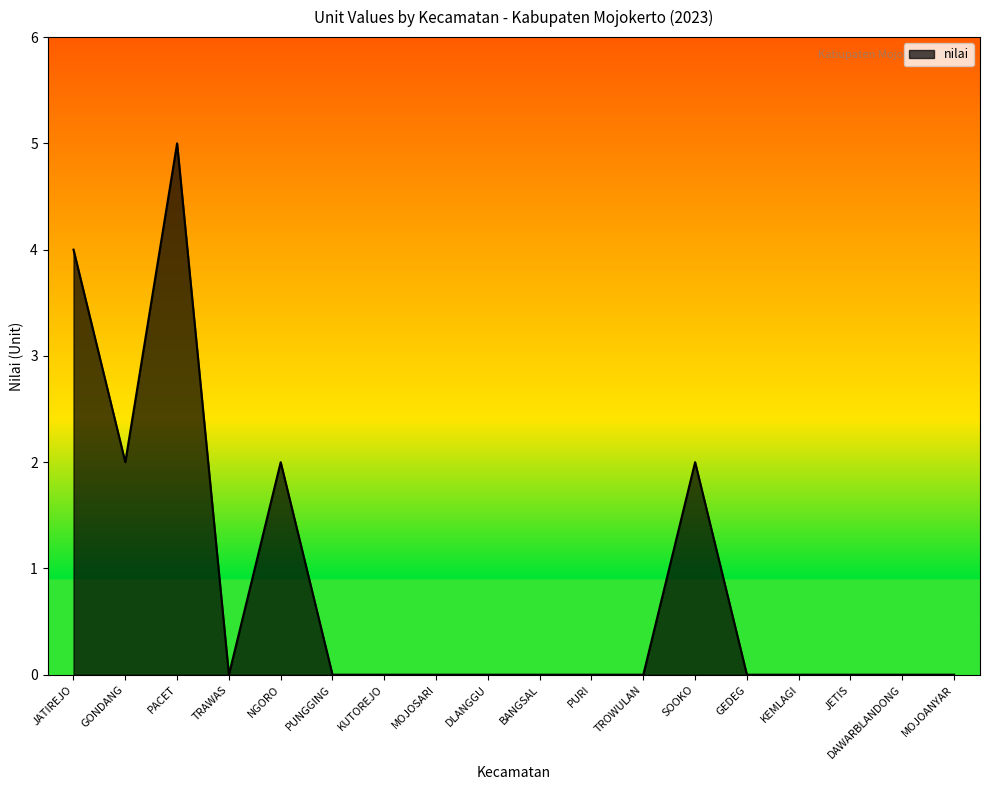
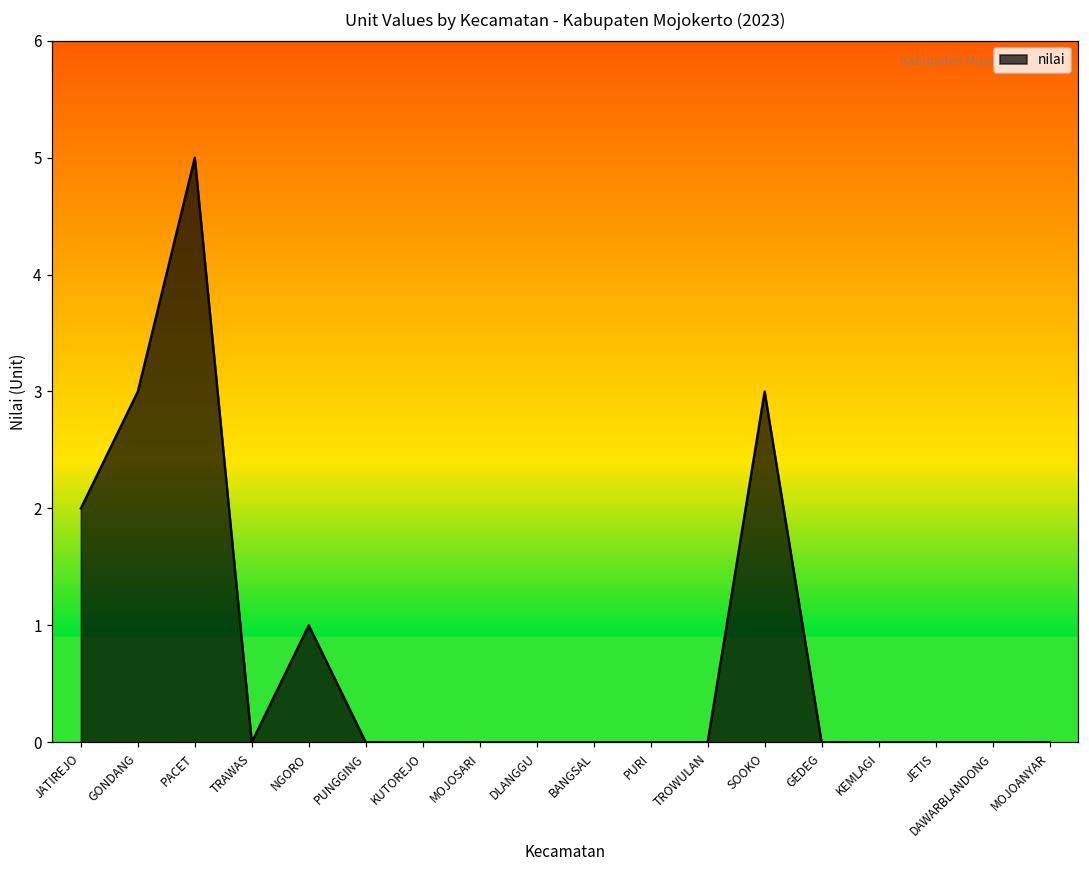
  {
-   "JATIREJO": 4,
-   "GONDANG": 2,
+   "JATIREJO": 2,
+   "GONDANG": 3,
    "PACET": 5,
    "TRAWAS": 0,
-   "NGORO": 2,
+   "NGORO": 1,
    "PUNGGING": 0,
    "KUTOREJO": 0,
    "MOJOSARI": 0,
    "DLANGGU": 0,
    "BANGSAL": 0,
    "PURI": 0,
    "TROWULAN": 0,
-   "SOOKO": 2,
+   "SOOKO": 3,
    "GEDEG": 0,
    "KEMLAGI": 0,
    "JETIS": 0,
    "DAWARBLANDONG": 0,
    "MOJOANYAR": 0
  }
